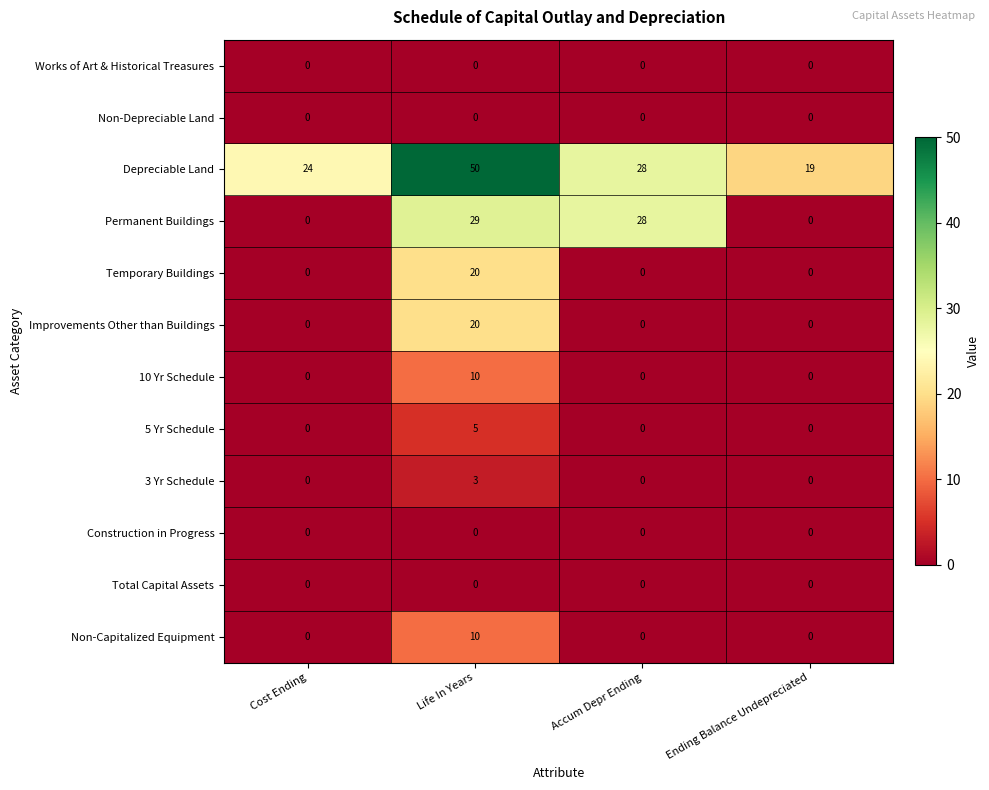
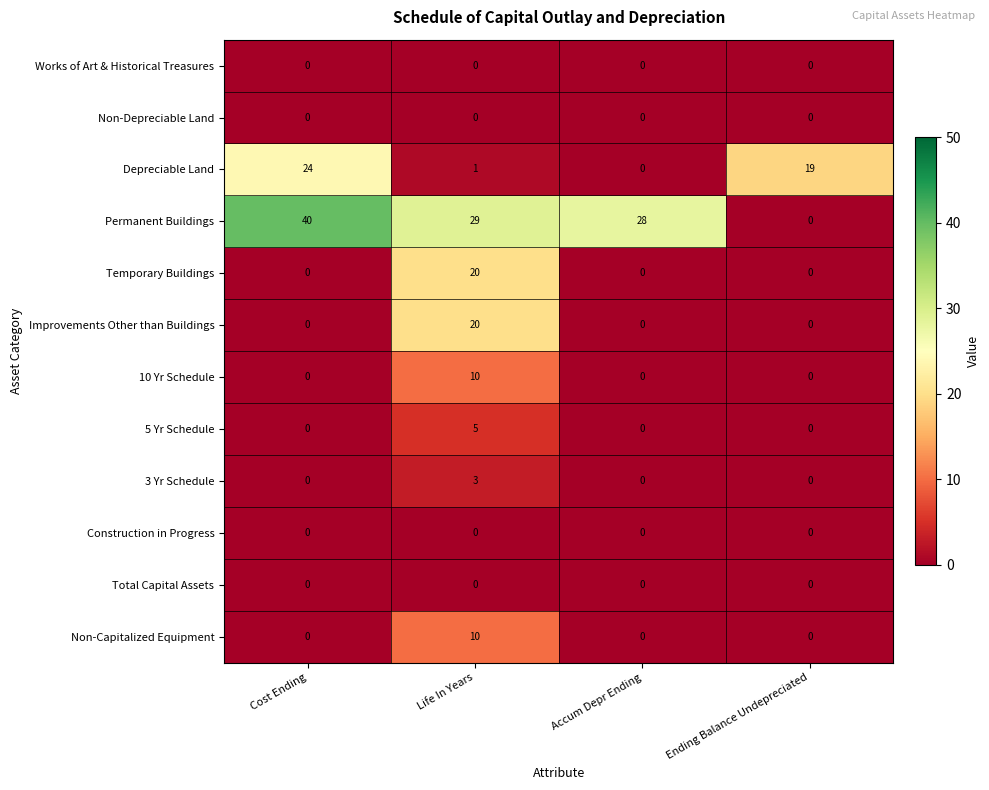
  {
    "Works of Art & Historical Treasures": {
      "Cost Ending": 0,
      "Life In Years": 0,
      "Accum Depr Ending": 0,
      "Ending Balance Undepreciated": 0
    },
    "Non-Depreciable Land": {
      "Cost Ending": 0,
      "Life In Years": 0,
      "Accum Depr Ending": 0,
      "Ending Balance Undepreciated": 0
    },
    "Depreciable Land": {
      "Cost Ending": 24,
-     "Life In Years": 50,
-     "Accum Depr Ending": 28,
+     "Life In Years": 1,
+     "Accum Depr Ending": 0,
      "Ending Balance Undepreciated": 19
    },
    "Permanent Buildings": {
-     "Cost Ending": 0,
+     "Cost Ending": 40,
      "Life In Years": 29,
      "Accum Depr Ending": 28,
      "Ending Balance Undepreciated": 0
    },
    "Temporary Buildings": {
      "Cost Ending": 0,
      "Life In Years": 20,
      "Accum Depr Ending": 0,
      "Ending Balance Undepreciated": 0
    },
    "Improvements Other than Buildings": {
      "Cost Ending": 0,
      "Life In Years": 20,
      "Accum Depr Ending": 0,
      "Ending Balance Undepreciated": 0
    },
    "10 Yr Schedule": {
      "Cost Ending": 0,
      "Life In Years": 10,
      "Accum Depr Ending": 0,
      "Ending Balance Undepreciated": 0
    },
    "5 Yr Schedule": {
      "Cost Ending": 0,
      "Life In Years": 5,
      "Accum Depr Ending": 0,
      "Ending Balance Undepreciated": 0
    },
    "3 Yr Schedule": {
      "Cost Ending": 0,
      "Life In Years": 3,
      "Accum Depr Ending": 0,
      "Ending Balance Undepreciated": 0
    },
    "Construction in Progress": {
      "Cost Ending": 0,
      "Life In Years": 0,
      "Accum Depr Ending": 0,
      "Ending Balance Undepreciated": 0
    },
    "Total Capital Assets": {
      "Cost Ending": 0,
      "Life In Years": 0,
      "Accum Depr Ending": 0,
      "Ending Balance Undepreciated": 0
    },
    "Non-Capitalized Equipment": {
      "Cost Ending": 0,
      "Life In Years": 10,
      "Accum Depr Ending": 0,
      "Ending Balance Undepreciated": 0
    }
  }
